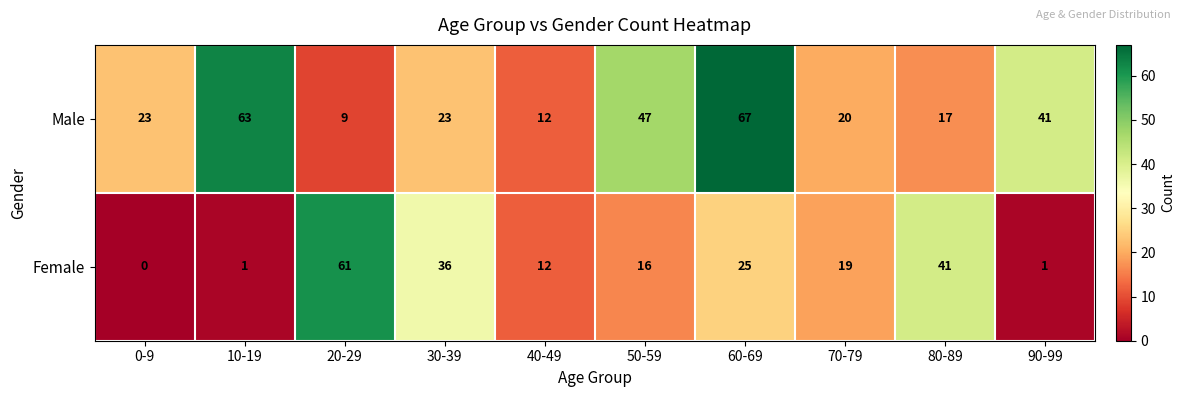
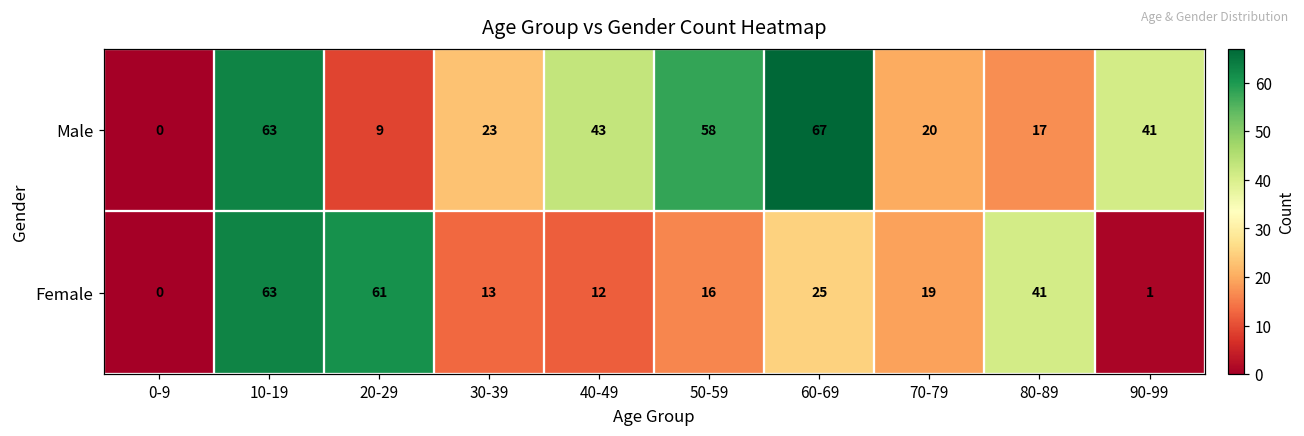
  {
    "Male": {
-     "0-9": 23,
+     "0-9": 0,
      "10-19": 63,
      "20-29": 9,
      "30-39": 23,
-     "40-49": 12,
-     "50-59": 47,
+     "40-49": 43,
+     "50-59": 58,
      "60-69": 67,
      "70-79": 20,
      "80-89": 17,
      "90-99": 41
    },
    "Female": {
      "0-9": 0,
-     "10-19": 1,
+     "10-19": 63,
      "20-29": 61,
-     "30-39": 36,
+     "30-39": 13,
      "40-49": 12,
      "50-59": 16,
      "60-69": 25,
      "70-79": 19,
      "80-89": 41,
      "90-99": 1
    }
  }
